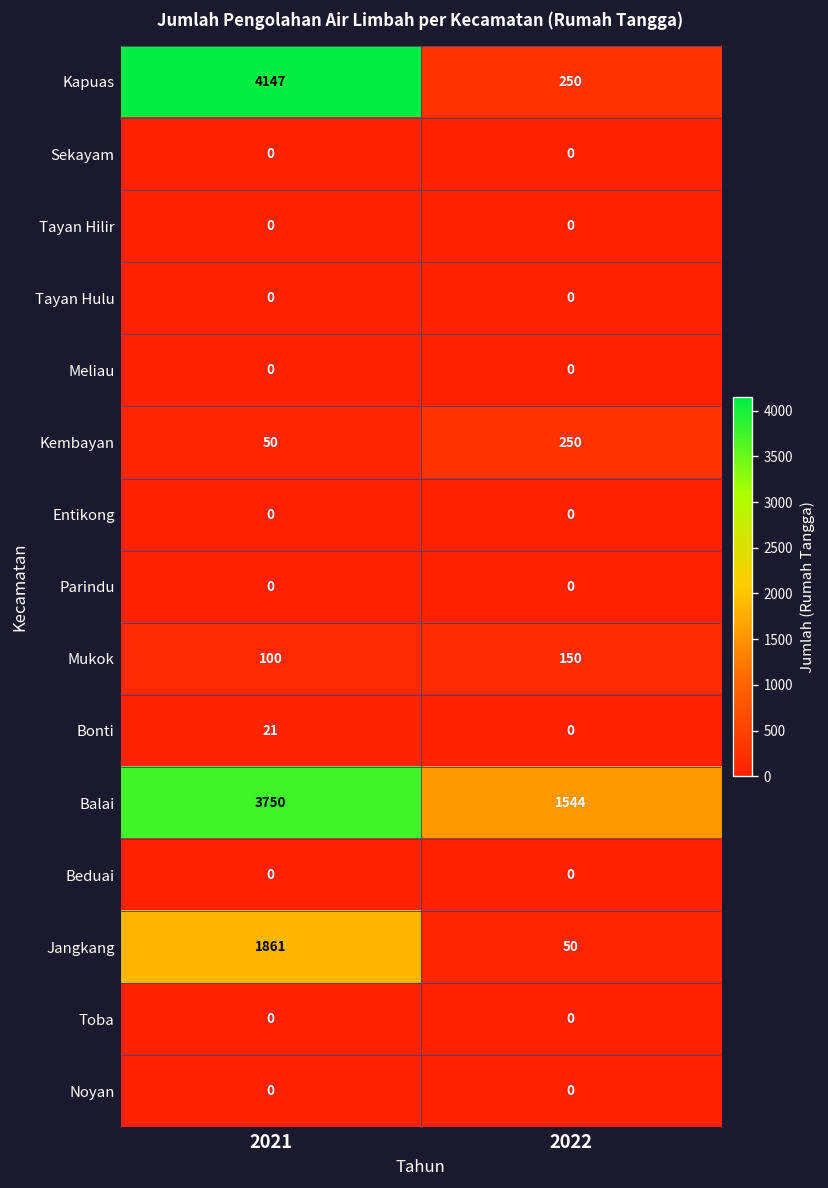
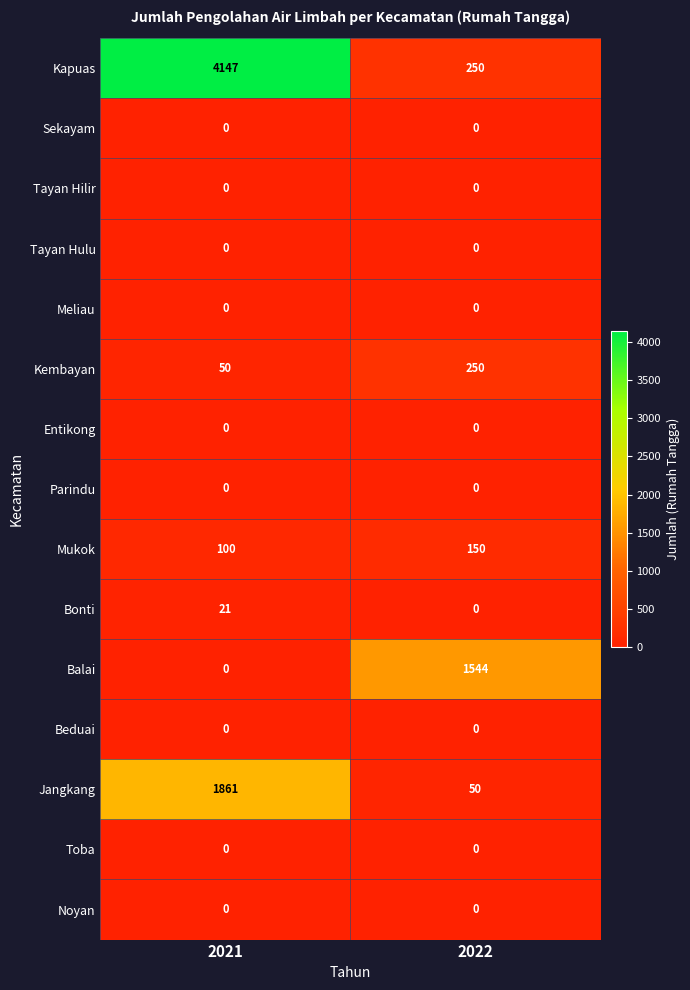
  {
    "Kapuas": {
      "2021": 4147,
      "2022": 250
    },
    "Sekayam": {
      "2021": 0,
      "2022": 0
    },
    "Tayan Hilir": {
      "2021": 0,
      "2022": 0
    },
    "Tayan Hulu": {
      "2021": 0,
      "2022": 0
    },
    "Meliau": {
      "2021": 0,
      "2022": 0
    },
    "Kembayan": {
      "2021": 50,
      "2022": 250
    },
    "Entikong": {
      "2021": 0,
      "2022": 0
    },
    "Parindu": {
      "2021": 0,
      "2022": 0
    },
    "Mukok": {
      "2021": 100,
      "2022": 150
    },
    "Bonti": {
      "2021": 21,
      "2022": 0
    },
    "Balai": {
-     "2021": 3750,
+     "2021": 0,
      "2022": 1544
    },
    "Beduai": {
      "2021": 0,
      "2022": 0
    },
    "Jangkang": {
      "2021": 1861,
      "2022": 50
    },
    "Toba": {
      "2021": 0,
      "2022": 0
    },
    "Noyan": {
      "2021": 0,
      "2022": 0
    }
  }
